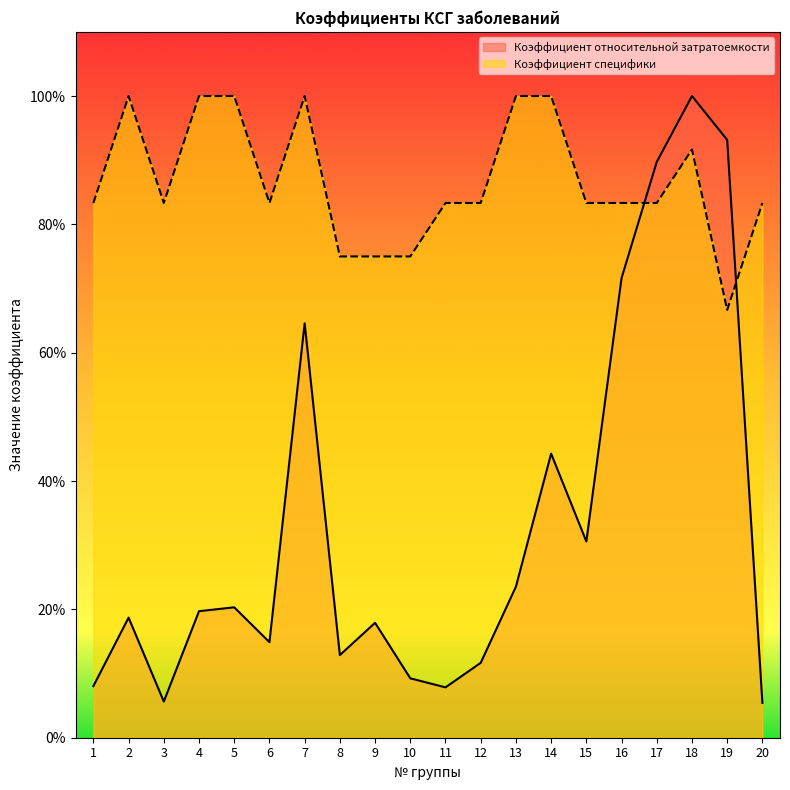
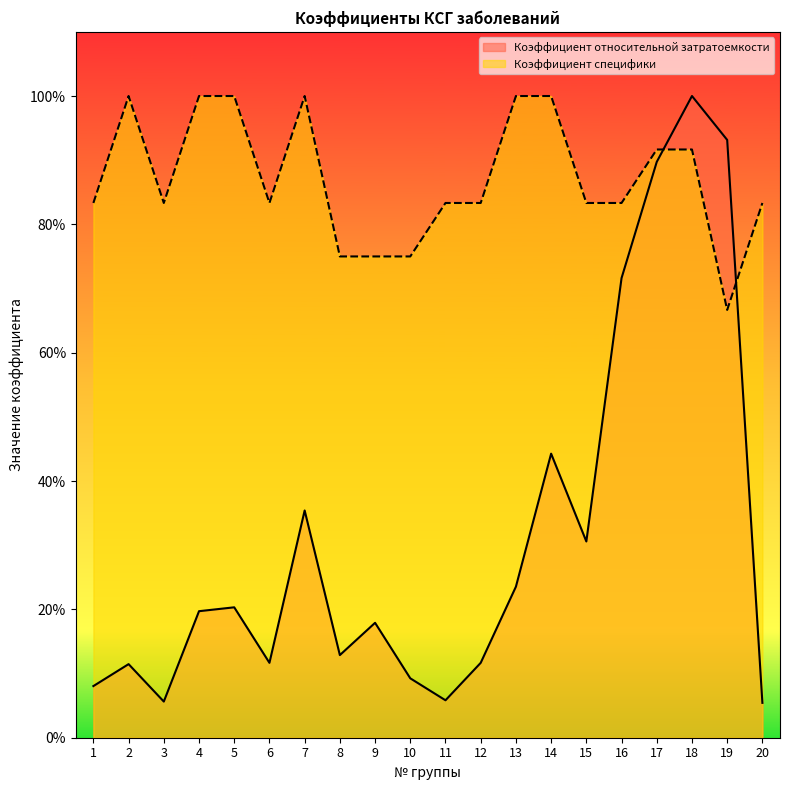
  {
    "Коэффициент относительной затратоемкости": {
      "1": "8%",
-     "2": "19%",
+     "2": "11%",
      "3": "6%",
      "4": "20%",
      "5": "20%",
-     "6": "15%",
-     "7": "65%",
+     "6": "12%",
+     "7": "35%",
      "8": "13%",
      "9": "18%",
      "10": "9%",
-     "11": "8%",
+     "11": "6%",
      "12": "12%",
      "13": "24%",
      "14": "44%",
      "15": "31%",
      "16": "72%",
      "17": "90%",
      "18": "100%",
      "19": "93%",
      "20": "5%"
    },
    "Коэффициент специфики": {
      "1": "83%",
      "2": "100%",
      "3": "83%",
      "4": "100%",
      "5": "100%",
      "6": "83%",
      "7": "100%",
      "8": "75%",
      "9": "75%",
      "10": "75%",
      "11": "83%",
      "12": "83%",
      "13": "100%",
      "14": "100%",
      "15": "83%",
      "16": "83%",
-     "17": "83%",
+     "17": "92%",
      "18": "92%",
      "19": "67%",
      "20": "83%"
    }
  }
